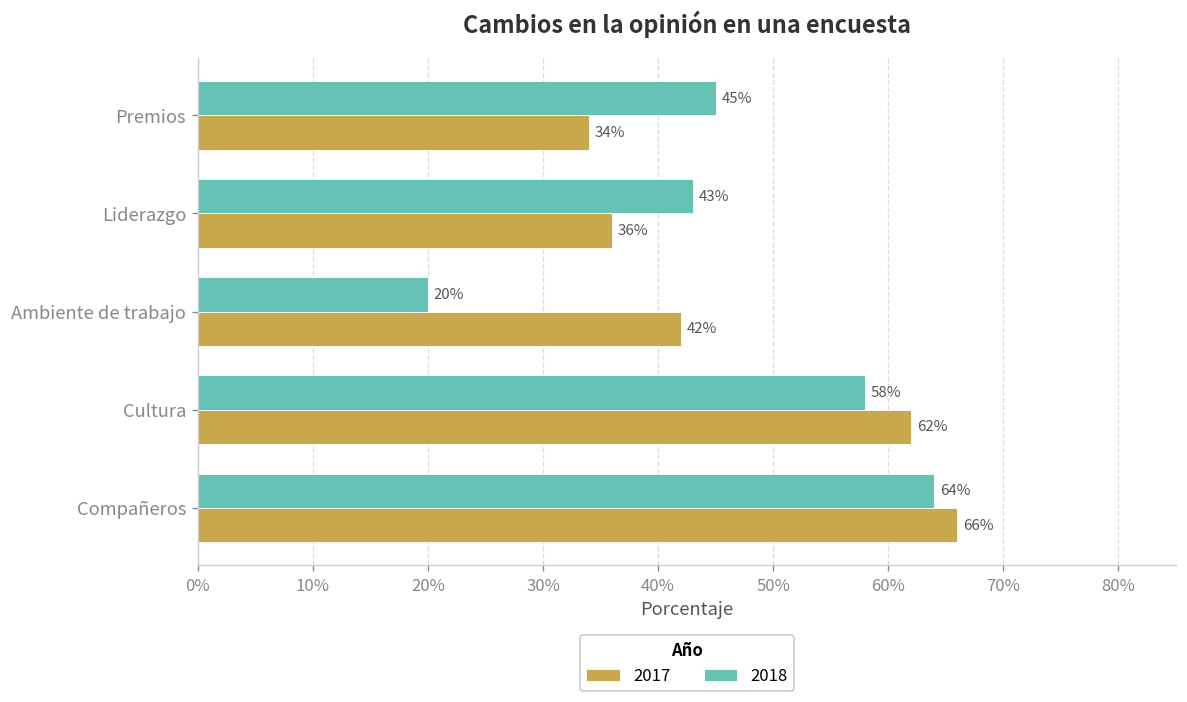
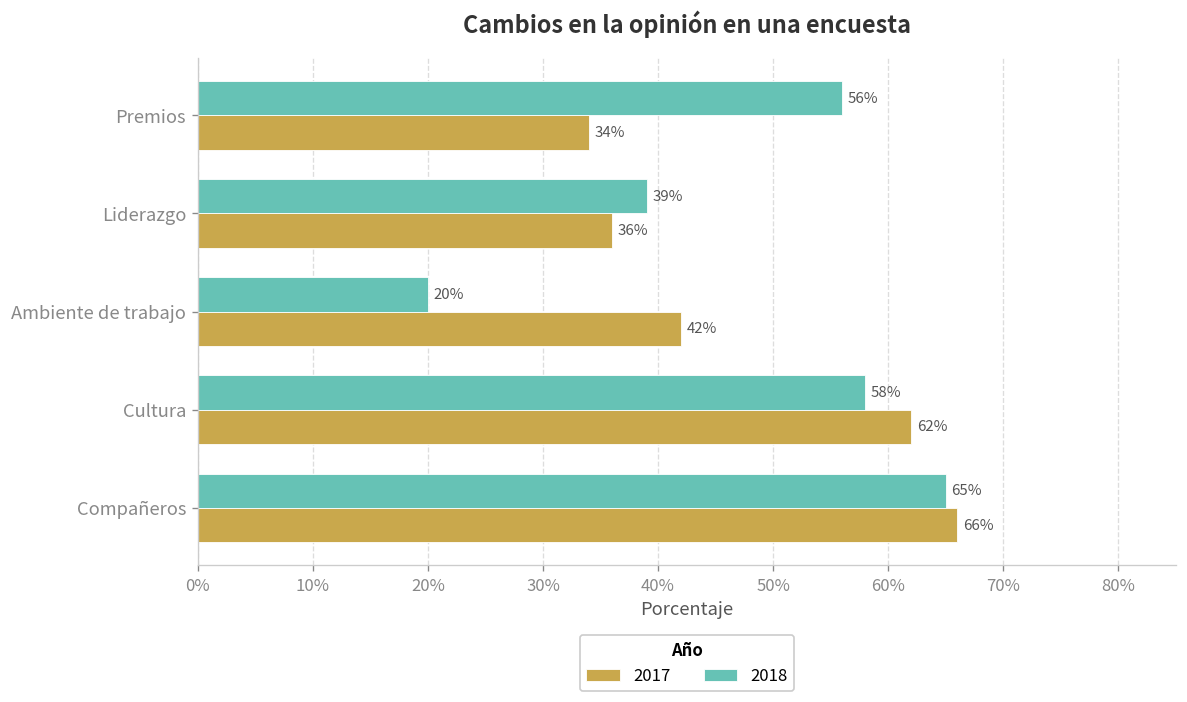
  {
    "2017": {
      "Premios": "34%",
      "Liderazgo": "36%",
      "Ambiente de trabajo": "42%",
      "Cultura": "62%",
      "Compañeros": "66%"
    },
    "2018": {
-     "Premios": "45%",
-     "Liderazgo": "43%",
+     "Premios": "56%",
+     "Liderazgo": "39%",
      "Ambiente de trabajo": "20%",
      "Cultura": "58%",
-     "Compañeros": "64%"
+     "Compañeros": "65%"
    }
  }
